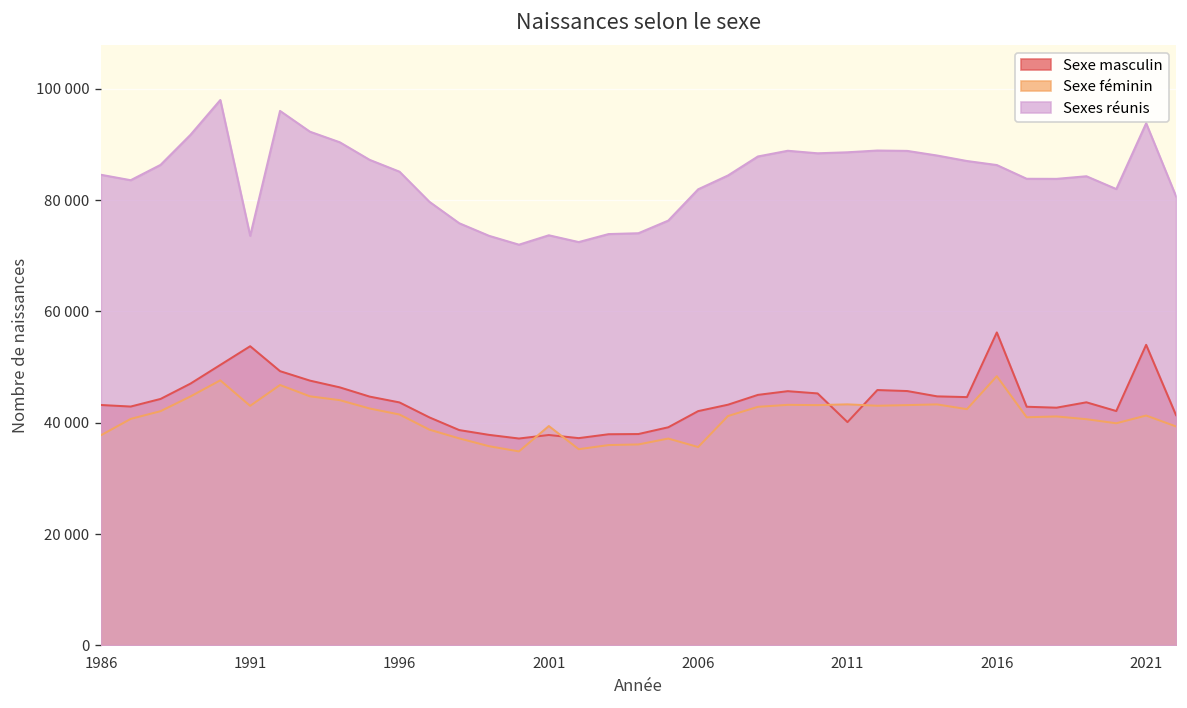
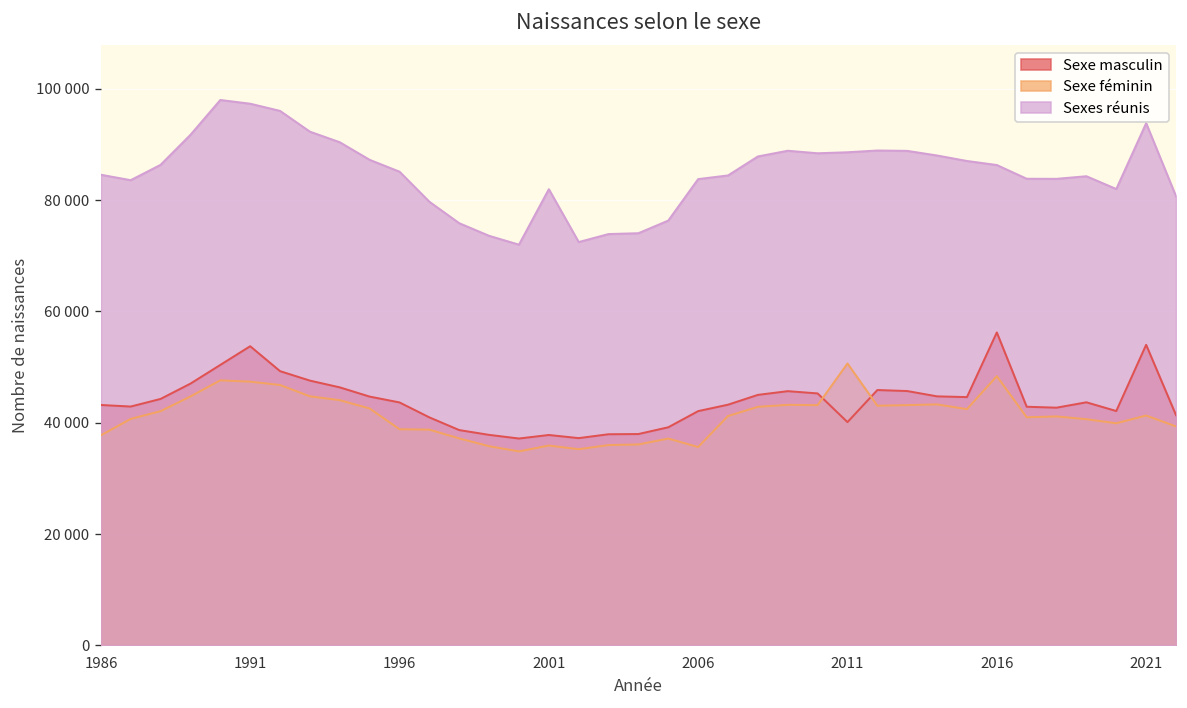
  {
    "Sexe masculin": {
      "1986": 43000,
      "1991": 54000,
      "1996": 44000,
      "2001": 38000,
      "2006": 42000,
      "2011": 40000,
      "2016": 56000,
      "2021": 54000
    },
    "Sexe féminin": {
      "1986": 38000,
-     "1991": 43000,
-     "1996": 41000,
-     "2001": 39000,
+     "1991": 47000,
+     "1996": 39000,
+     "2001": 36000,
      "2006": 36000,
-     "2011": 43000,
+     "2011": 51000,
      "2016": 48000,
      "2021": 41000
    },
    "Sexes réunis": {
      "1986": 85000,
-     "1991": 74000,
+     "1991": 97000,
      "1996": 85000,
-     "2001": 74000,
-     "2006": 82000,
+     "2001": 82000,
+     "2006": 84000,
      "2011": 89000,
      "2016": 86000
    }
  }
